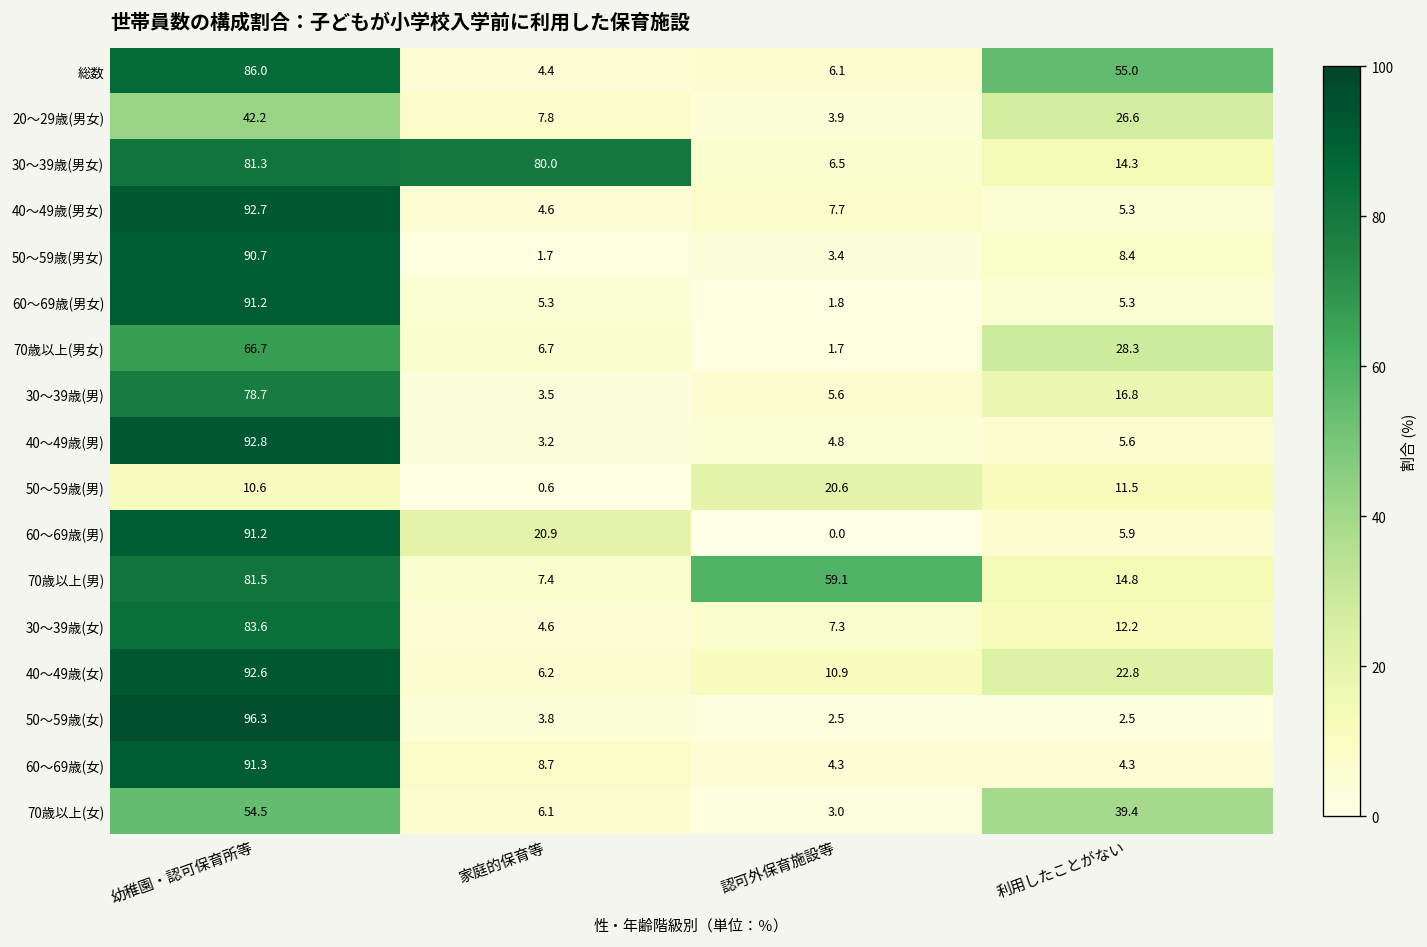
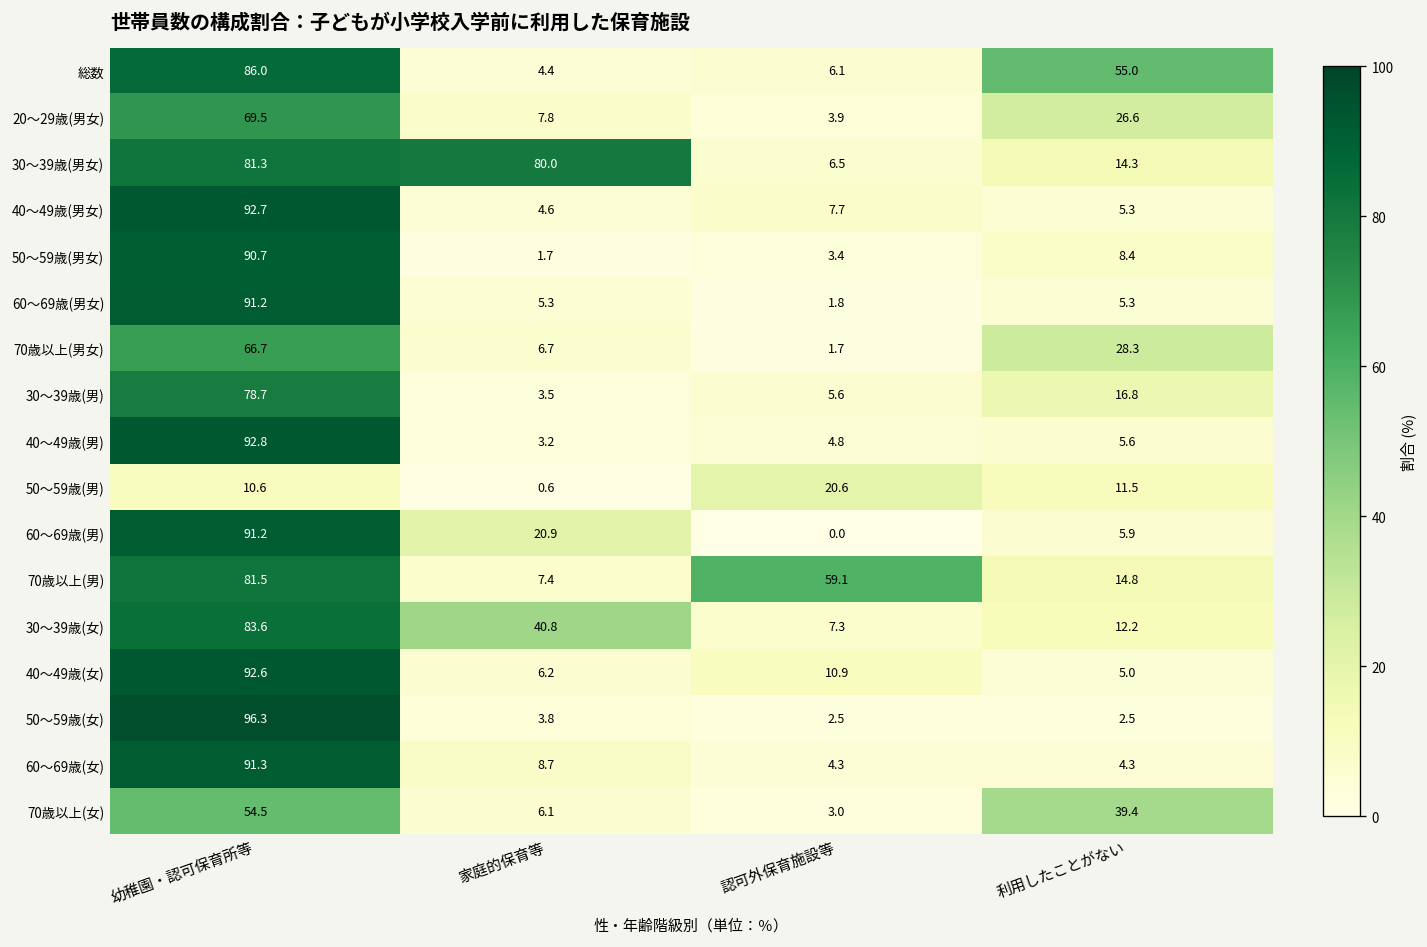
  {
    "総数": {
      "幼稚園・認可保育所等": 86.0,
      "家庭的保育等": 4.4,
      "認可外保育施設等": 6.1,
      "利用したことがない": 55.0
    },
    "20～29歳(男女)": {
-     "幼稚園・認可保育所等": 42.2,
+     "幼稚園・認可保育所等": 69.5,
      "家庭的保育等": 7.8,
      "認可外保育施設等": 3.9,
      "利用したことがない": 26.6
    },
    "30～39歳(男女)": {
      "幼稚園・認可保育所等": 81.3,
      "家庭的保育等": 80.0,
      "認可外保育施設等": 6.5,
      "利用したことがない": 14.3
    },
    "40～49歳(男女)": {
      "幼稚園・認可保育所等": 92.7,
      "家庭的保育等": 4.6,
      "認可外保育施設等": 7.7,
      "利用したことがない": 5.3
    },
    "50～59歳(男女)": {
      "幼稚園・認可保育所等": 90.7,
      "家庭的保育等": 1.7,
      "認可外保育施設等": 3.4,
      "利用したことがない": 8.4
    },
    "60～69歳(男女)": {
      "幼稚園・認可保育所等": 91.2,
      "家庭的保育等": 5.3,
      "認可外保育施設等": 1.8,
      "利用したことがない": 5.3
    },
    "70歳以上(男女)": {
      "幼稚園・認可保育所等": 66.7,
      "家庭的保育等": 6.7,
      "認可外保育施設等": 1.7,
      "利用したことがない": 28.3
    },
    "30～39歳(男)": {
      "幼稚園・認可保育所等": 78.7,
      "家庭的保育等": 3.5,
      "認可外保育施設等": 5.6,
      "利用したことがない": 16.8
    },
    "40～49歳(男)": {
      "幼稚園・認可保育所等": 92.8,
      "家庭的保育等": 3.2,
      "認可外保育施設等": 4.8,
      "利用したことがない": 5.6
    },
    "50～59歳(男)": {
      "幼稚園・認可保育所等": 10.6,
      "家庭的保育等": 0.6,
      "認可外保育施設等": 20.6,
      "利用したことがない": 11.5
    },
    "60～69歳(男)": {
      "幼稚園・認可保育所等": 91.2,
      "家庭的保育等": 20.9,
      "認可外保育施設等": 0.0,
      "利用したことがない": 5.9
    },
    "70歳以上(男)": {
      "幼稚園・認可保育所等": 81.5,
      "家庭的保育等": 7.4,
      "認可外保育施設等": 59.1,
      "利用したことがない": 14.8
    },
    "30～39歳(女)": {
      "幼稚園・認可保育所等": 83.6,
-     "家庭的保育等": 4.6,
+     "家庭的保育等": 40.8,
      "認可外保育施設等": 7.3,
      "利用したことがない": 12.2
    },
    "40～49歳(女)": {
      "幼稚園・認可保育所等": 92.6,
      "家庭的保育等": 6.2,
      "認可外保育施設等": 10.9,
-     "利用したことがない": 22.8
+     "利用したことがない": 5.0
    },
    "50～59歳(女)": {
      "幼稚園・認可保育所等": 96.3,
      "家庭的保育等": 3.8,
      "認可外保育施設等": 2.5,
      "利用したことがない": 2.5
    },
    "60～69歳(女)": {
      "幼稚園・認可保育所等": 91.3,
      "家庭的保育等": 8.7,
      "認可外保育施設等": 4.3,
      "利用したことがない": 4.3
    },
    "70歳以上(女)": {
      "幼稚園・認可保育所等": 54.5,
      "家庭的保育等": 6.1,
      "認可外保育施設等": 3.0,
      "利用したことがない": 39.4
    }
  }
